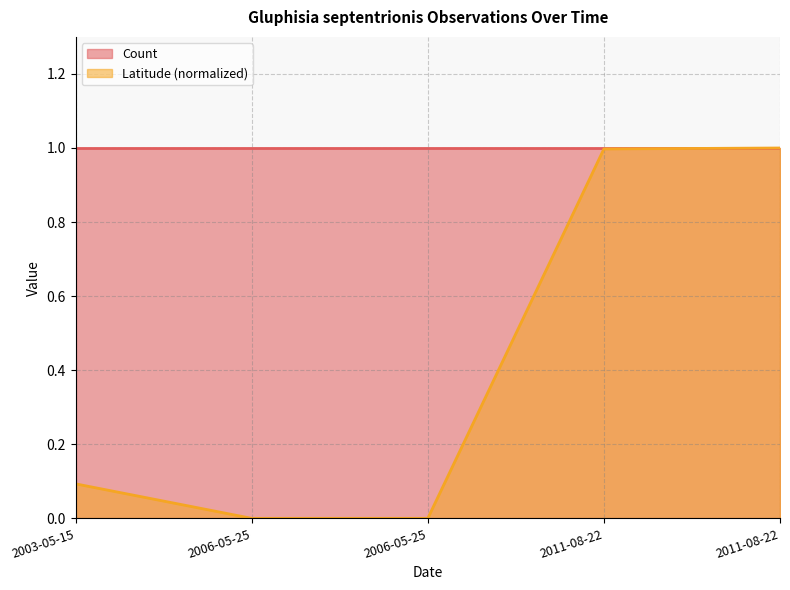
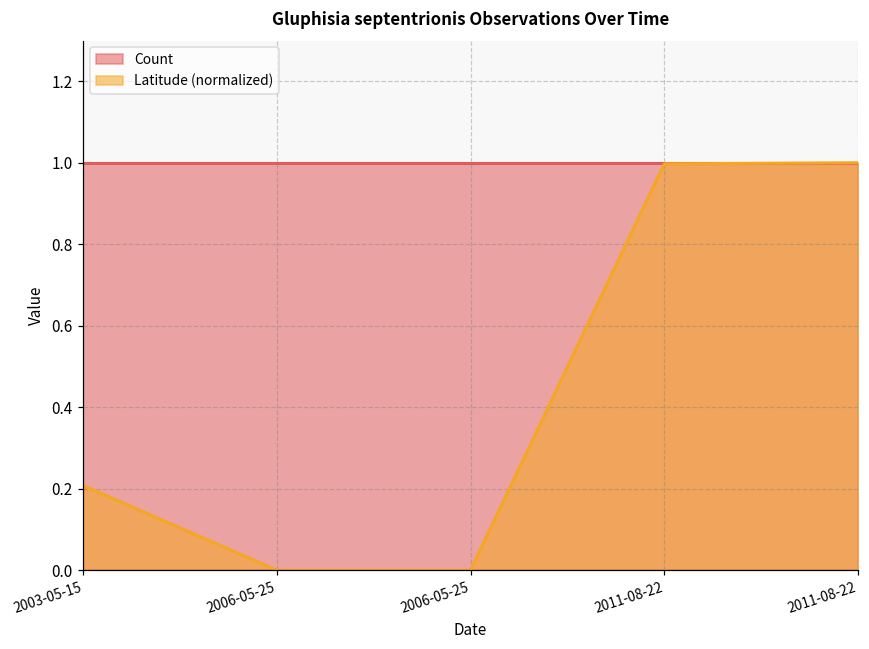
  {
    "Count": {
      "2003-05-15": 1.00
    },
    "Latitude (normalized)": {
-     "2003-05-15": 0.09
+     "2003-05-15": 0.21
    }
  }
